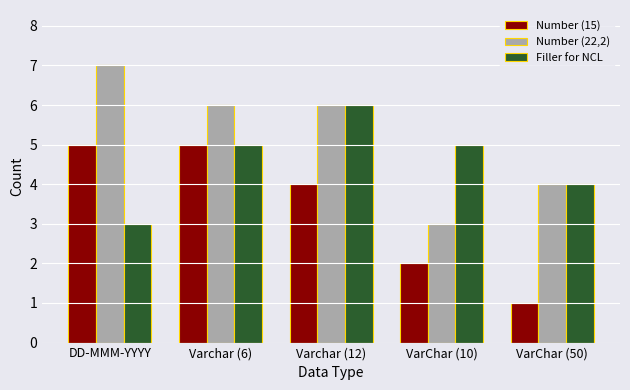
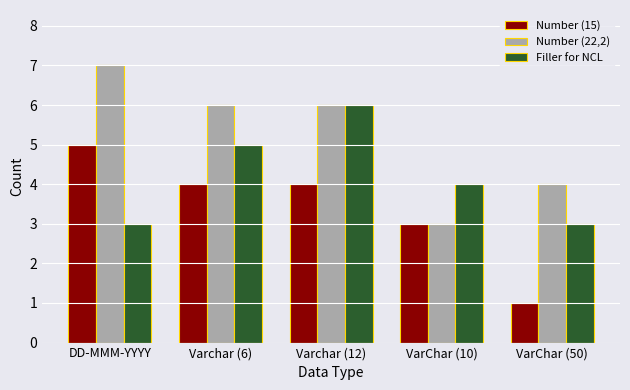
  {
    "Number (15)": {
      "DD-MMM-YYYY": 5,
-     "Varchar (6)": 5,
+     "Varchar (6)": 4,
      "Varchar (12)": 4,
-     "VarChar (10)": 2,
+     "VarChar (10)": 3,
      "VarChar (50)": 1
    },
    "Number (22,2)": {
      "DD-MMM-YYYY": 7,
      "Varchar (6)": 6,
      "Varchar (12)": 6,
      "VarChar (10)": 3,
      "VarChar (50)": 4
    },
    "Filler for NCL": {
      "DD-MMM-YYYY": 3,
      "Varchar (6)": 5,
      "Varchar (12)": 6,
-     "VarChar (10)": 5,
-     "VarChar (50)": 4
+     "VarChar (10)": 4,
+     "VarChar (50)": 3
    }
  }
